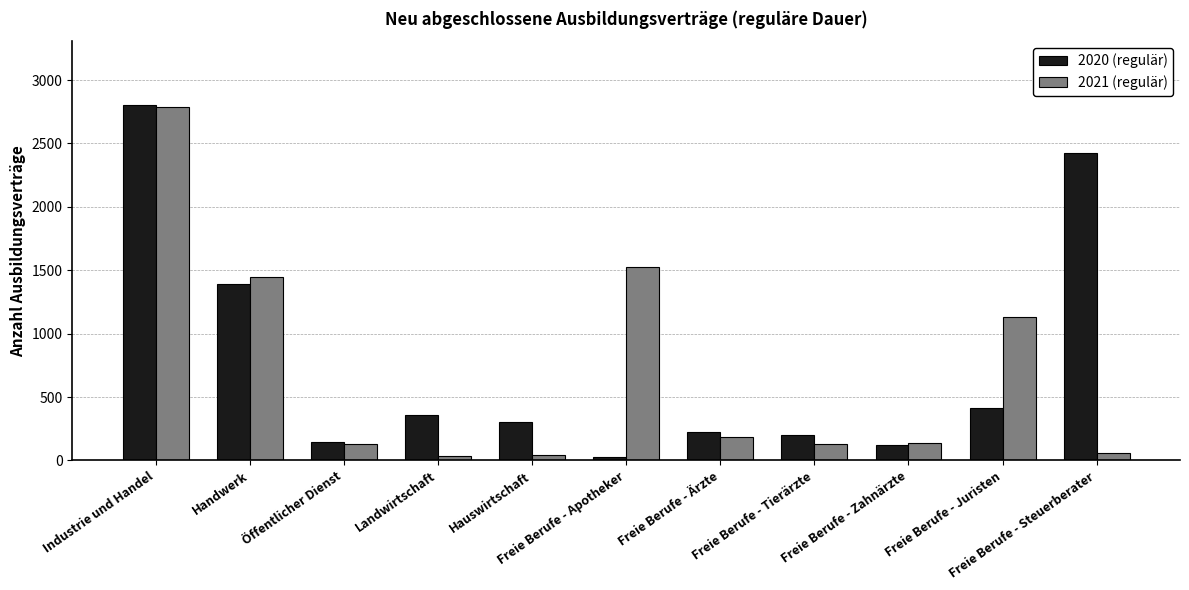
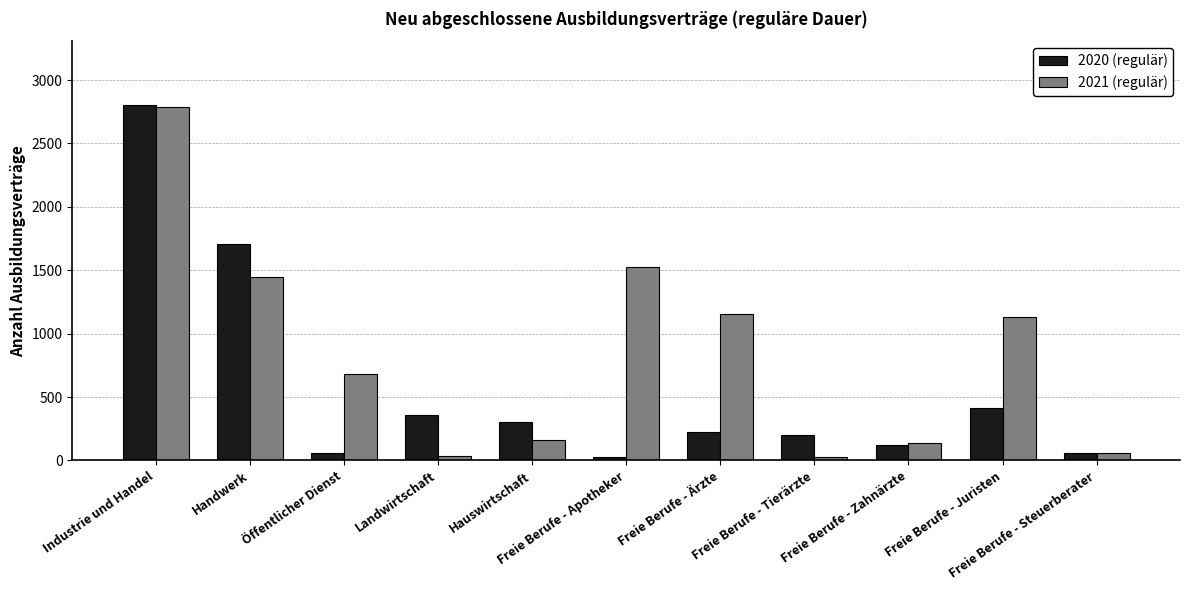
  {
    "2020 (regulär)": {
      "Industrie und Handel": 2800,
-     "Handwerk": 1400,
-     "Öffentlicher Dienst": 140,
+     "Handwerk": 1710,
+     "Öffentlicher Dienst": 60,
      "Landwirtschaft": 360,
      "Hauswirtschaft": 300,
      "Freie Berufe - Apotheker": 30,
      "Freie Berufe - Ärzte": 230,
      "Freie Berufe - Tierärzte": 200,
      "Freie Berufe - Zahnärzte": 120,
      "Freie Berufe - Juristen": 410,
-     "Freie Berufe - Steuerberater": 2430
+     "Freie Berufe - Steuerberater": 60
    },
    "2021 (regulär)": {
      "Industrie und Handel": 2780,
      "Handwerk": 1440,
-     "Öffentlicher Dienst": 130,
+     "Öffentlicher Dienst": 680,
      "Landwirtschaft": 30,
-     "Hauswirtschaft": 50,
+     "Hauswirtschaft": 160,
      "Freie Berufe - Apotheker": 1530,
-     "Freie Berufe - Ärzte": 180,
-     "Freie Berufe - Tierärzte": 130,
+     "Freie Berufe - Ärzte": 1150,
+     "Freie Berufe - Tierärzte": 20,
      "Freie Berufe - Zahnärzte": 140,
      "Freie Berufe - Juristen": 1130,
      "Freie Berufe - Steuerberater": 60
    }
  }
